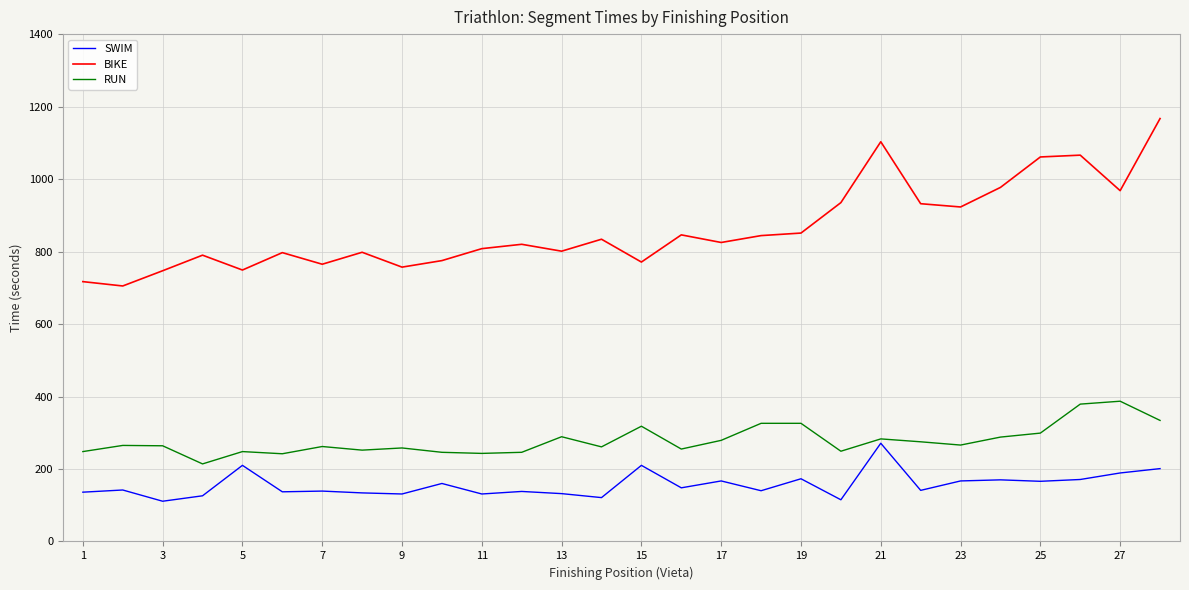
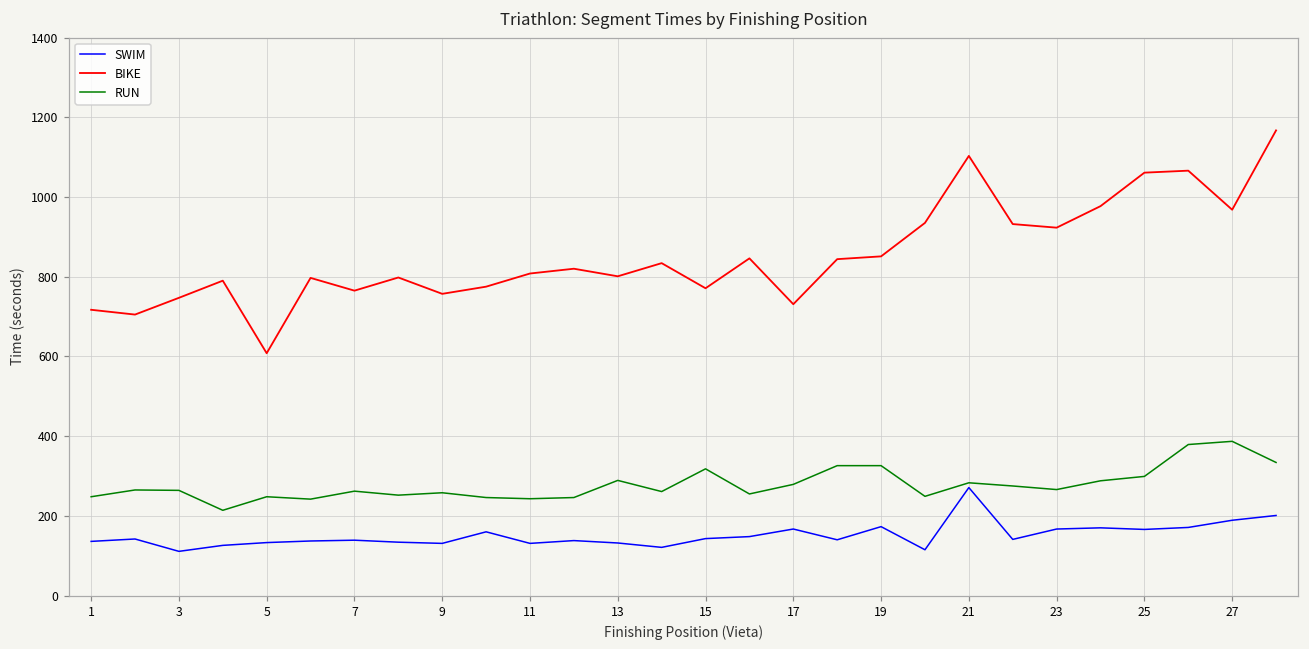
  {
    "SWIM": {
      "1": 140,
      "3": 110,
-     "5": 210,
+     "5": 130,
      "7": 140,
      "9": 130,
      "11": 130,
      "13": 130,
-     "15": 210,
+     "15": 140,
      "17": 170,
      "19": 170,
      "21": 270,
      "23": 170,
      "25": 170,
      "27": 190
    },
    "BIKE": {
      "1": 720,
      "3": 750,
-     "5": 750,
+     "5": 610,
      "7": 770,
      "9": 760,
      "11": 810,
      "13": 800,
      "15": 770,
-     "17": 830,
+     "17": 730,
      "19": 850,
      "21": 1100,
      "23": 920,
      "25": 1060,
      "27": 970
    },
    "RUN": {
      "1": 250,
      "3": 260,
      "5": 250,
      "7": 260,
      "9": 260,
      "11": 240,
      "13": 290,
      "15": 320,
      "17": 280,
      "19": 330,
      "21": 280,
      "23": 270,
      "25": 300,
      "27": 390
    }
  }
